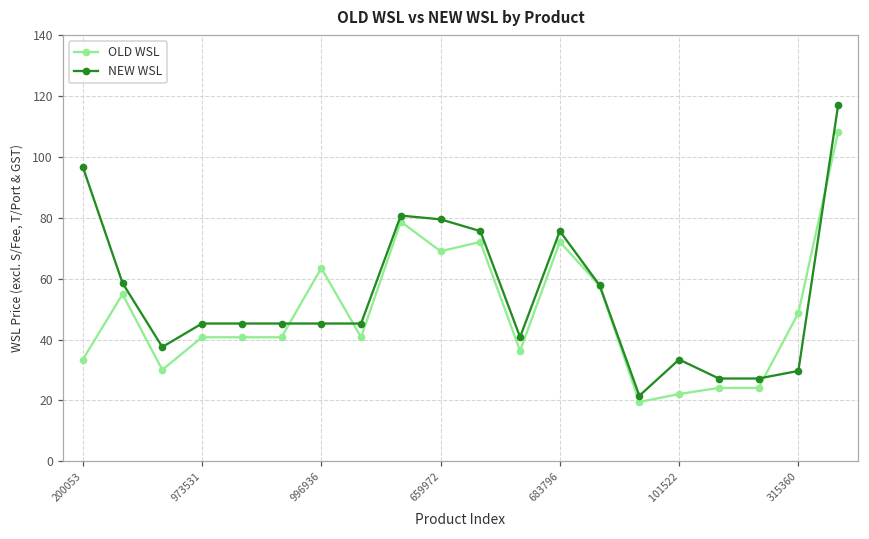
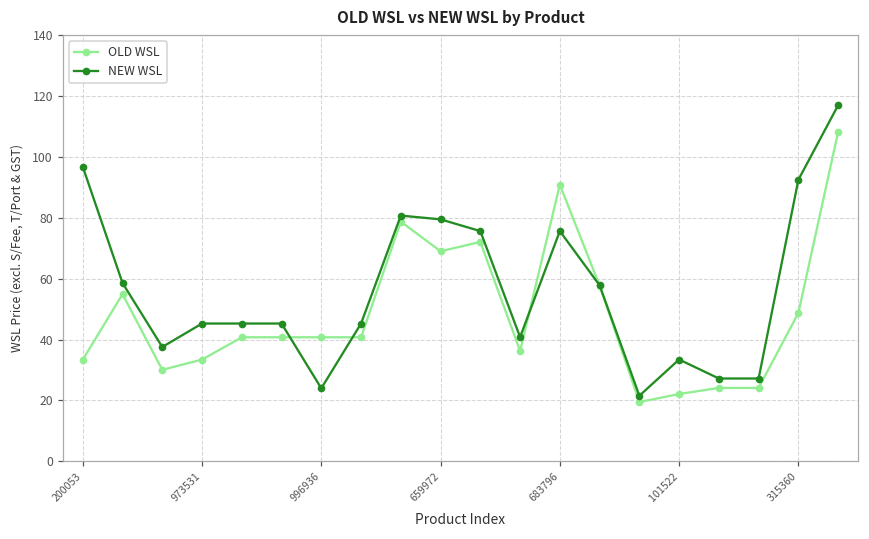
  {
    "OLD WSL": {
      "200053": 33,
-     "973531": 41,
-     "996936": 64,
+     "973531": 33,
+     "996936": 41,
      "659972": 69,
-     "683796": 72,
+     "683796": 91,
      "101522": 22,
      "315360": 49
    },
    "NEW WSL": {
      "200053": 97,
      "973531": 45,
-     "996936": 45,
+     "996936": 24,
      "659972": 80,
      "683796": 76,
      "101522": 33,
-     "315360": 30
+     "315360": 93
    }
  }
